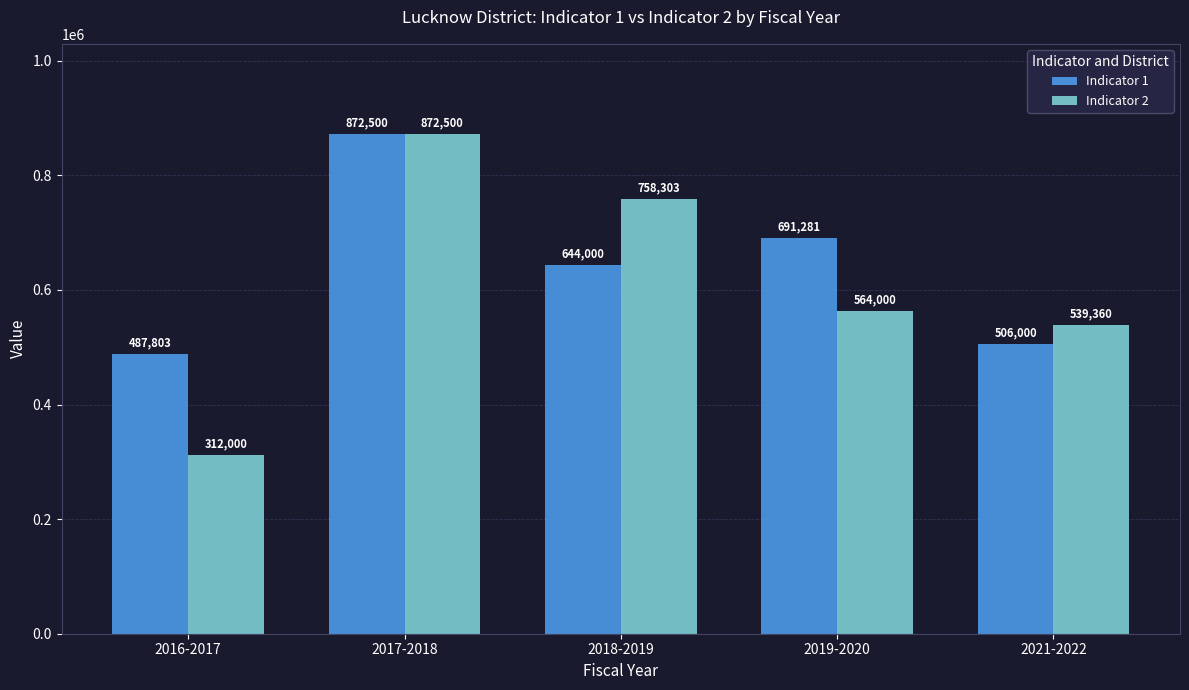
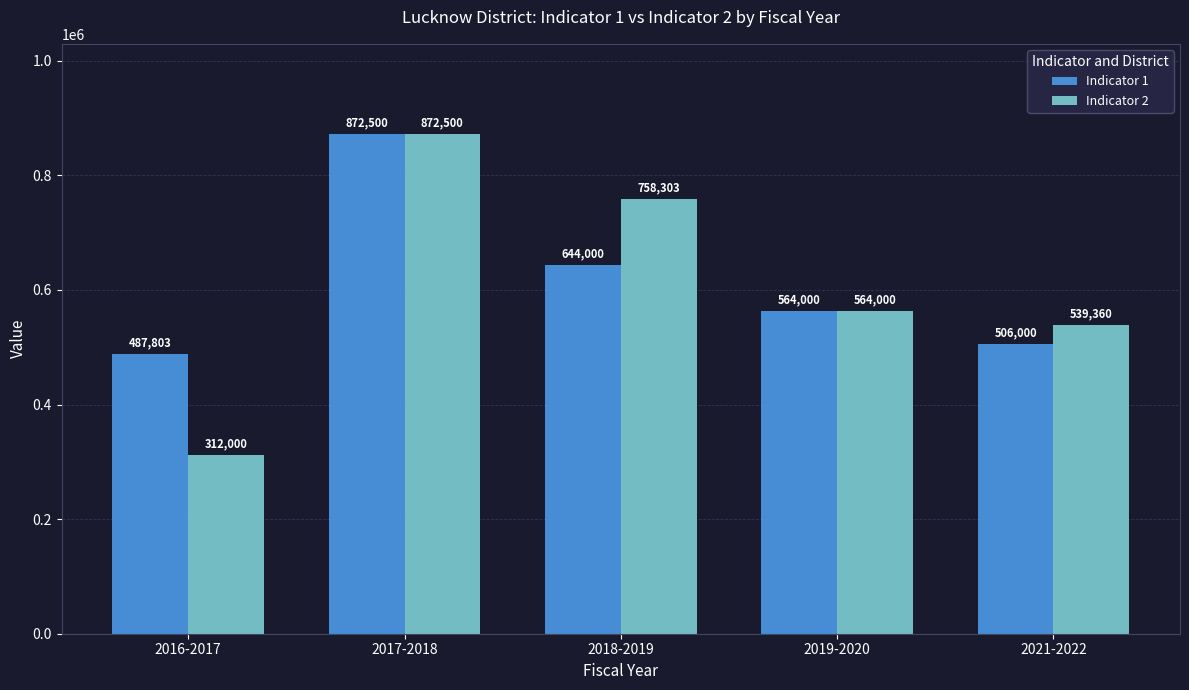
  {
    "Indicator 1": {
      "2016-2017": "487,803",
      "2017-2018": "872,500",
      "2018-2019": "644,000",
-     "2019-2020": "691,281",
+     "2019-2020": "564,000",
      "2021-2022": "506,000"
    },
    "Indicator 2": {
      "2016-2017": "312,000",
      "2017-2018": "872,500",
      "2018-2019": "758,303",
      "2019-2020": "564,000",
      "2021-2022": "539,360"
    }
  }
